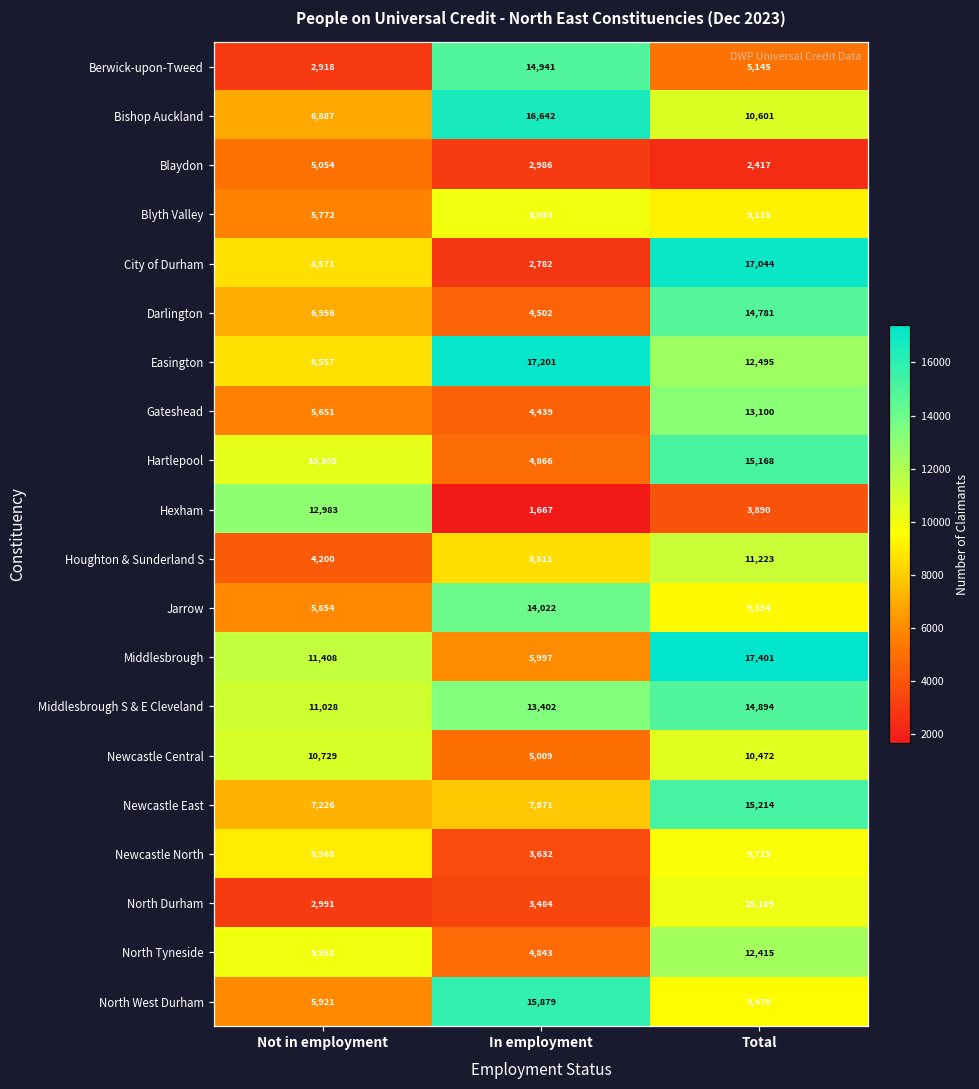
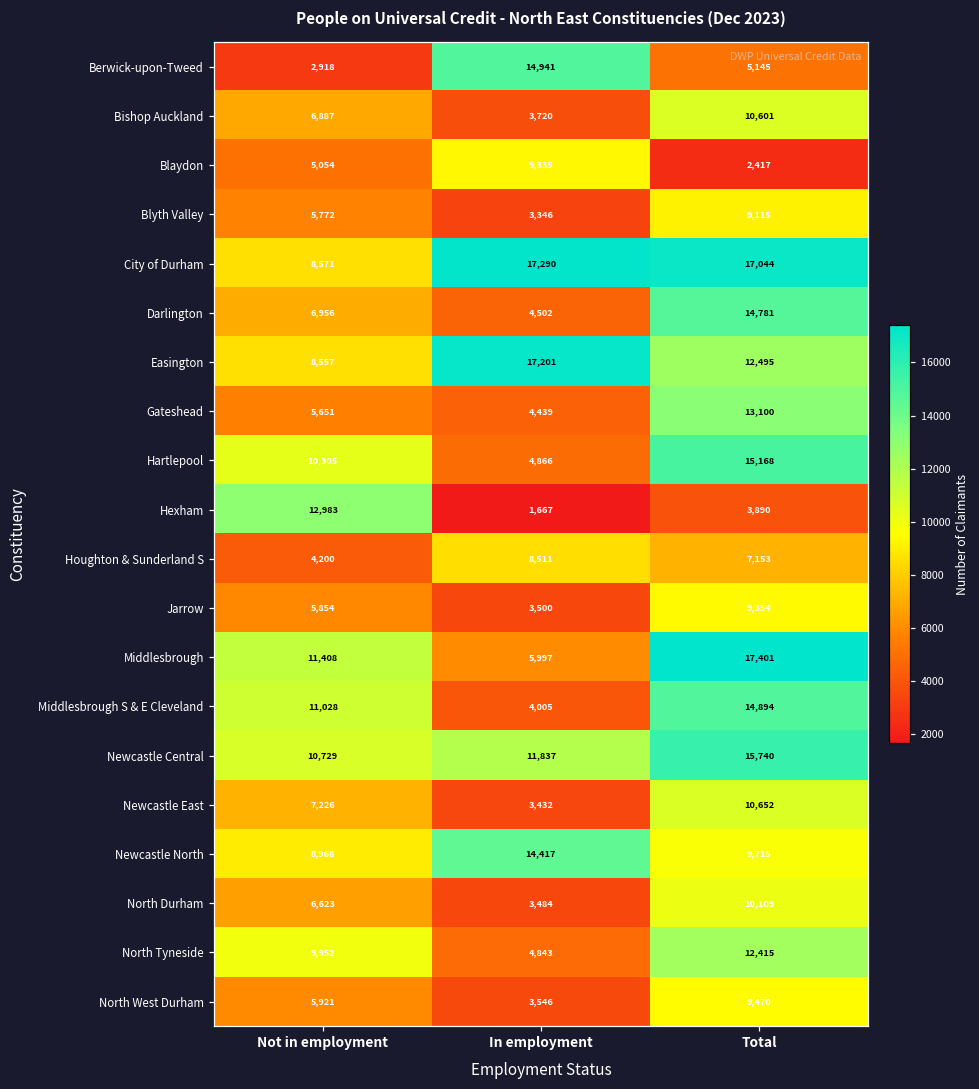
  {
    "Berwick-upon-Tweed": {
      "Not in employment": "2,918",
      "In employment": "14,941"
    },
    "Bishop Auckland": {
      "Not in employment": "6,887",
-     "In employment": "16,642",
+     "In employment": "3,720",
      "Total": "10,601"
    },
    "Blaydon": {
      "Not in employment": "5,054",
-     "In employment": "2,986",
+     "In employment": "9,335",
      "Total": "2,417"
    },
    "Blyth Valley": {
      "Not in employment": "5,772",
-     "In employment": "9,953",
+     "In employment": "3,346",
      "Total": "9,115"
    },
    "City of Durham": {
      "Not in employment": "8,571",
-     "In employment": "2,782",
+     "In employment": "17,290",
      "Total": "17,044"
    },
    "Darlington": {
      "Not in employment": "6,956",
      "In employment": "4,502",
      "Total": "14,781"
    },
    "Easington": {
      "Not in employment": "8,557",
      "In employment": "17,201",
      "Total": "12,495"
    },
    "Gateshead": {
      "Not in employment": "5,651",
      "In employment": "4,439",
      "Total": "13,100"
    },
    "Hartlepool": {
      "Not in employment": "10,305",
      "In employment": "4,866",
      "Total": "15,168"
    },
    "Hexham": {
      "Not in employment": "12,983",
      "In employment": "1,667",
      "Total": "3,890"
    },
    "Houghton & Sunderland S": {
      "Not in employment": "4,200",
      "In employment": "8,511",
-     "Total": "11,223"
+     "Total": "7,153"
    },
    "Jarrow": {
      "Not in employment": "5,854",
-     "In employment": "14,022",
+     "In employment": "3,500",
      "Total": "9,354"
    },
    "Middlesbrough": {
      "Not in employment": "11,408",
      "In employment": "5,997",
      "Total": "17,401"
    },
    "Middlesbrough S & E Cleveland": {
      "Not in employment": "11,028",
-     "In employment": "13,402",
+     "In employment": "4,005",
      "Total": "14,894"
    },
    "Newcastle Central": {
      "Not in employment": "10,729",
-     "In employment": "5,009",
-     "Total": "10,472"
+     "In employment": "11,837",
+     "Total": "15,740"
    },
    "Newcastle East": {
      "Not in employment": "7,226",
-     "In employment": "7,871",
-     "Total": "15,214"
+     "In employment": "3,432",
+     "Total": "10,652"
    },
    "Newcastle North": {
      "Not in employment": "8,968",
-     "In employment": "3,632",
+     "In employment": "14,417",
      "Total": "9,715"
    },
    "North Durham": {
-     "Not in employment": "2,991",
+     "Not in employment": "6,623",
      "In employment": "3,484",
      "Total": "10,109"
    },
    "North Tyneside": {
      "Not in employment": "9,952",
      "In employment": "4,843",
      "Total": "12,415"
    },
    "North West Durham": {
      "Not in employment": "5,921",
-     "In employment": "15,879",
+     "In employment": "3,546",
      "Total": "9,470"
    }
  }
